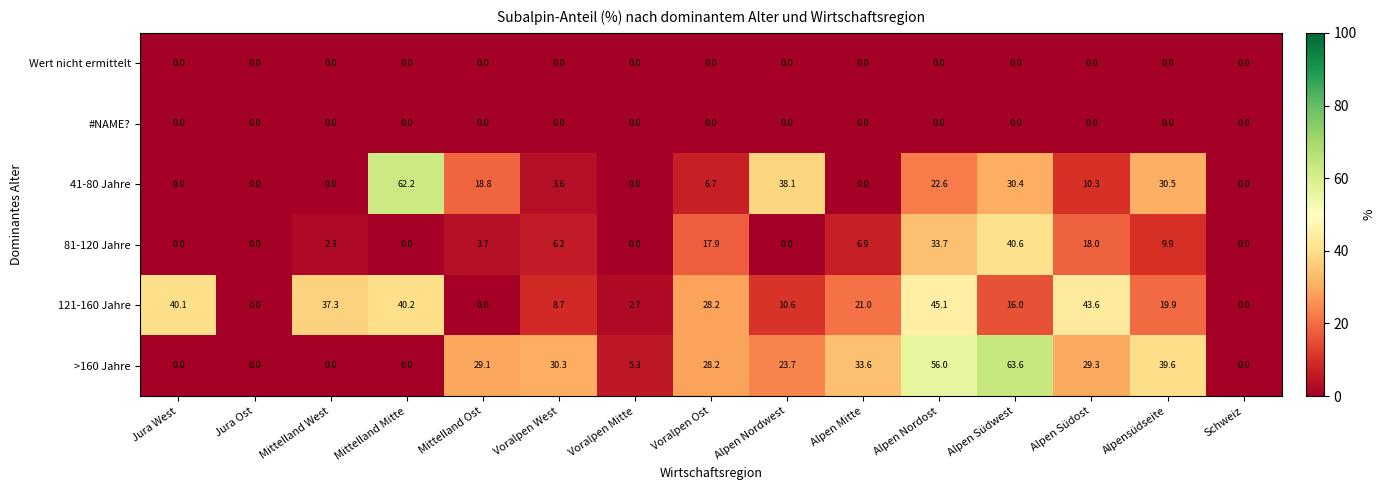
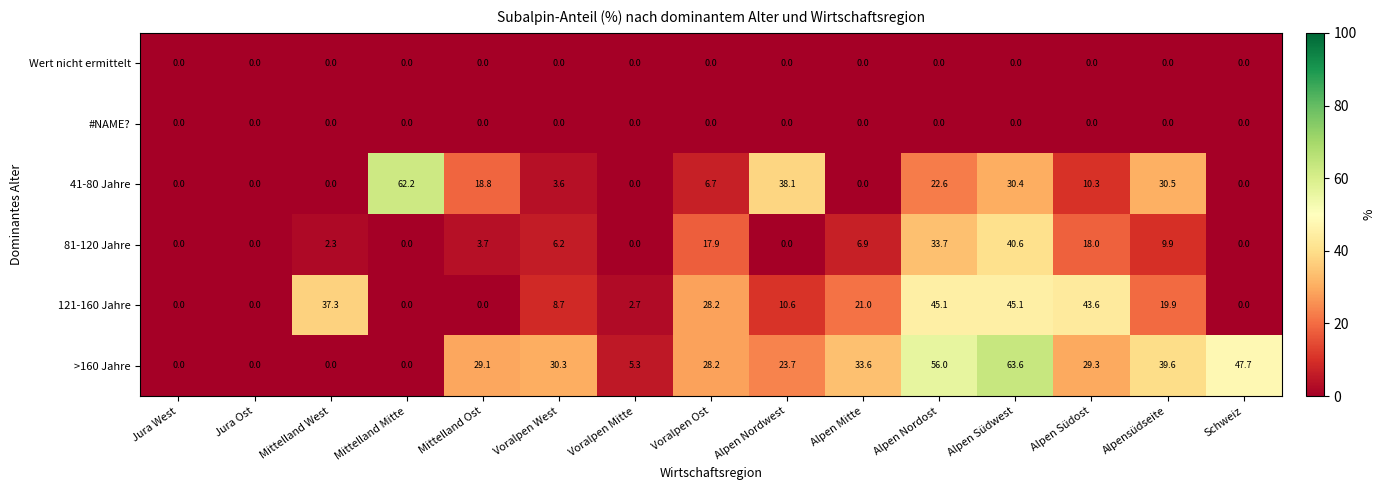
  {
    "Wert nicht ermittelt": {
      "Jura West": 0.0,
      "Jura Ost": 0.0,
      "Mittelland West": 0.0,
      "Mittelland Mitte": 0.0,
      "Mittelland Ost": 0.0,
      "Voralpen West": 0.0,
      "Voralpen Mitte": 0.0,
      "Voralpen Ost": 0.0,
      "Alpen Nordwest": 0.0,
      "Alpen Mitte": 0.0,
      "Alpen Nordost": 0.0,
      "Alpen Südwest": 0.0,
      "Alpen Südost": 0.0,
      "Alpensüdseite": 0.0,
      "Schweiz": 0.0
    },
    "#NAME?": {
      "Jura West": 0.0,
      "Jura Ost": 0.0,
      "Mittelland West": 0.0,
      "Mittelland Mitte": 0.0,
      "Mittelland Ost": 0.0,
      "Voralpen West": 0.0,
      "Voralpen Mitte": 0.0,
      "Voralpen Ost": 0.0,
      "Alpen Nordwest": 0.0,
      "Alpen Mitte": 0.0,
      "Alpen Nordost": 0.0,
      "Alpen Südwest": 0.0,
      "Alpen Südost": 0.0,
      "Alpensüdseite": 0.0,
      "Schweiz": 0.0
    },
    "41-80 Jahre": {
      "Jura West": 0.0,
      "Jura Ost": 0.0,
      "Mittelland West": 0.0,
      "Mittelland Mitte": 62.2,
      "Mittelland Ost": 18.8,
      "Voralpen West": 3.6,
      "Voralpen Mitte": 0.0,
      "Voralpen Ost": 6.7,
      "Alpen Nordwest": 38.1,
      "Alpen Mitte": 0.0,
      "Alpen Nordost": 22.6,
      "Alpen Südwest": 30.4,
      "Alpen Südost": 10.3,
      "Alpensüdseite": 30.5,
      "Schweiz": 0.0
    },
    "81-120 Jahre": {
      "Jura West": 0.0,
      "Jura Ost": 0.0,
      "Mittelland West": 2.3,
      "Mittelland Mitte": 0.0,
      "Mittelland Ost": 3.7,
      "Voralpen West": 6.2,
      "Voralpen Mitte": 0.0,
      "Voralpen Ost": 17.9,
      "Alpen Nordwest": 0.0,
      "Alpen Mitte": 6.9,
      "Alpen Nordost": 33.7,
      "Alpen Südwest": 40.6,
      "Alpen Südost": 18.0,
      "Alpensüdseite": 9.9,
      "Schweiz": 0.0
    },
    "121-160 Jahre": {
-     "Jura West": 40.1,
+     "Jura West": 0.0,
      "Jura Ost": 0.0,
      "Mittelland West": 37.3,
-     "Mittelland Mitte": 40.2,
+     "Mittelland Mitte": 0.0,
      "Mittelland Ost": 0.0,
      "Voralpen West": 8.7,
      "Voralpen Mitte": 2.7,
      "Voralpen Ost": 28.2,
      "Alpen Nordwest": 10.6,
      "Alpen Mitte": 21.0,
      "Alpen Nordost": 45.1,
-     "Alpen Südwest": 16.0,
+     "Alpen Südwest": 45.1,
      "Alpen Südost": 43.6,
      "Alpensüdseite": 19.9,
      "Schweiz": 0.0
    },
    ">160 Jahre": {
      "Jura West": 0.0,
      "Jura Ost": 0.0,
      "Mittelland West": 0.0,
      "Mittelland Mitte": 0.0,
      "Mittelland Ost": 29.1,
      "Voralpen West": 30.3,
      "Voralpen Mitte": 5.3,
      "Voralpen Ost": 28.2,
      "Alpen Nordwest": 23.7,
      "Alpen Mitte": 33.6,
      "Alpen Nordost": 56.0,
      "Alpen Südwest": 63.6,
      "Alpen Südost": 29.3,
      "Alpensüdseite": 39.6,
-     "Schweiz": 0.0
+     "Schweiz": 47.7
    }
  }
